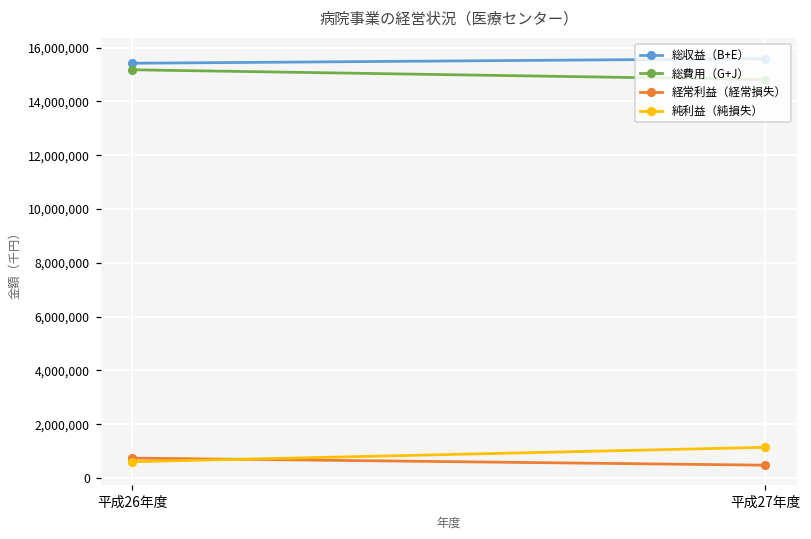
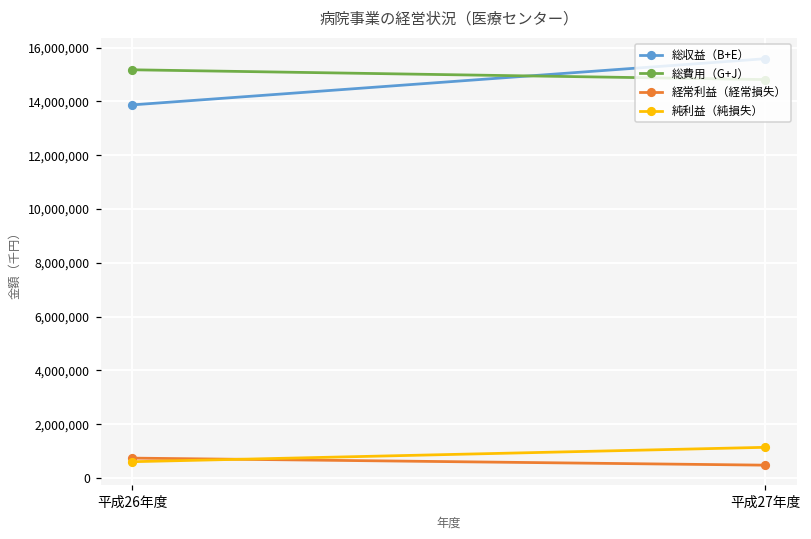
  {
    "総収益（B+E）": {
-     "平成26年度": "15,400,000"
+     "平成26年度": "13,900,000"
    },
    "総費用（G+J）": {
      "平成26年度": "15,200,000"
    },
    "経常利益（経常損失）": {
      "平成26年度": "700,000",
      "平成27年度": "500,000"
    },
    "純利益（純損失）": {
      "平成26年度": "600,000",
      "平成27年度": "1,100,000"
    }
  }
